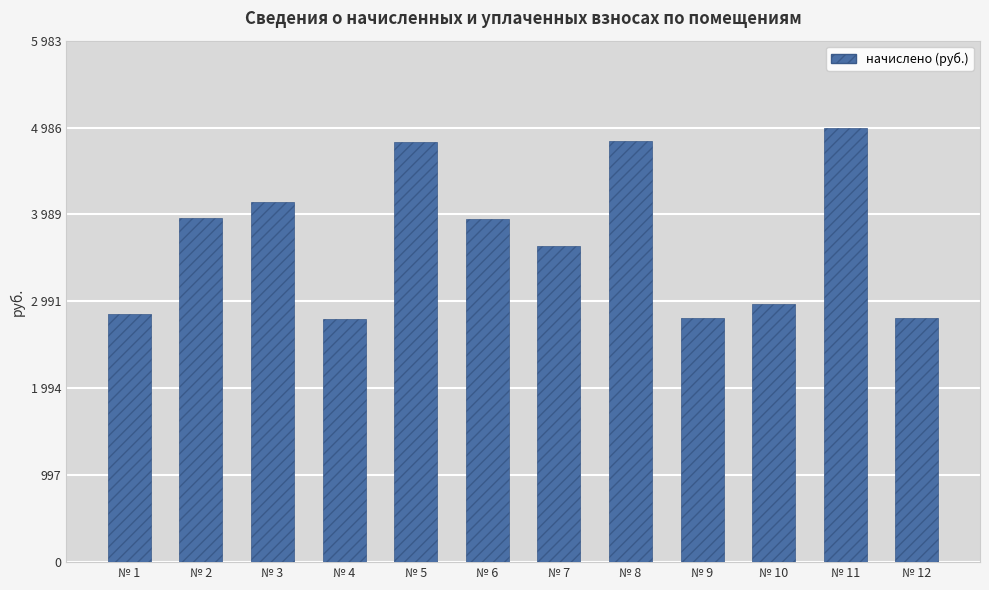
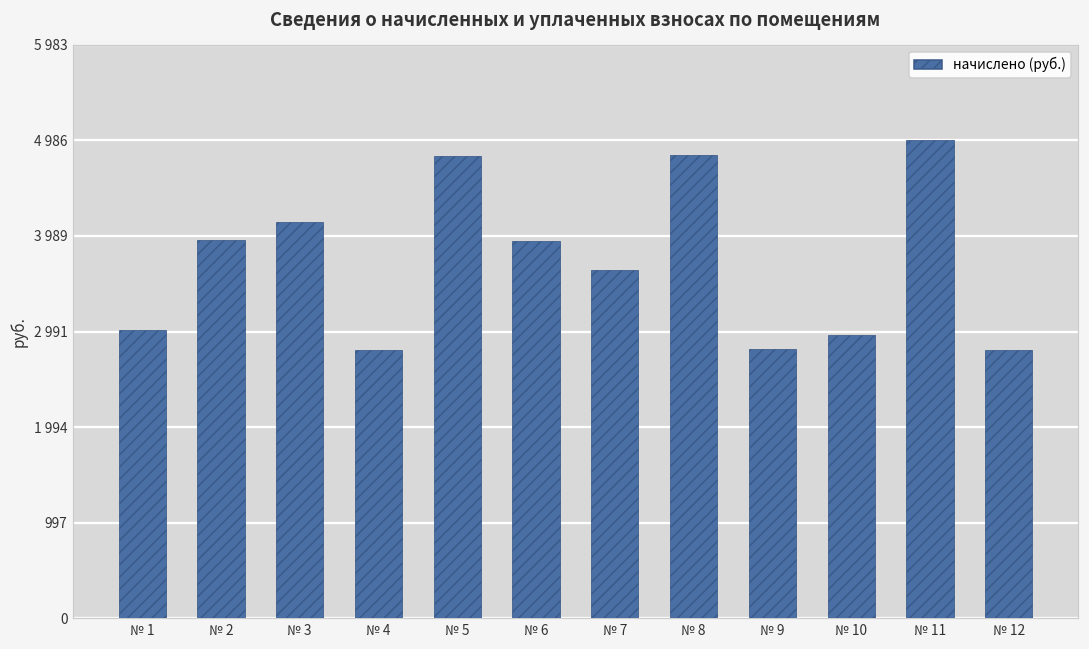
  {
-   "№ 1": 2800,
+   "№ 1": 3000,
    "№ 2": 3900,
    "№ 3": 4100,
    "№ 4": 2800,
    "№ 5": 4800,
    "№ 6": 3900,
    "№ 7": 3600,
    "№ 8": 4800,
    "№ 9": 2800,
    "№ 10": 3000,
    "№ 11": 5000,
    "№ 12": 2800
  }
